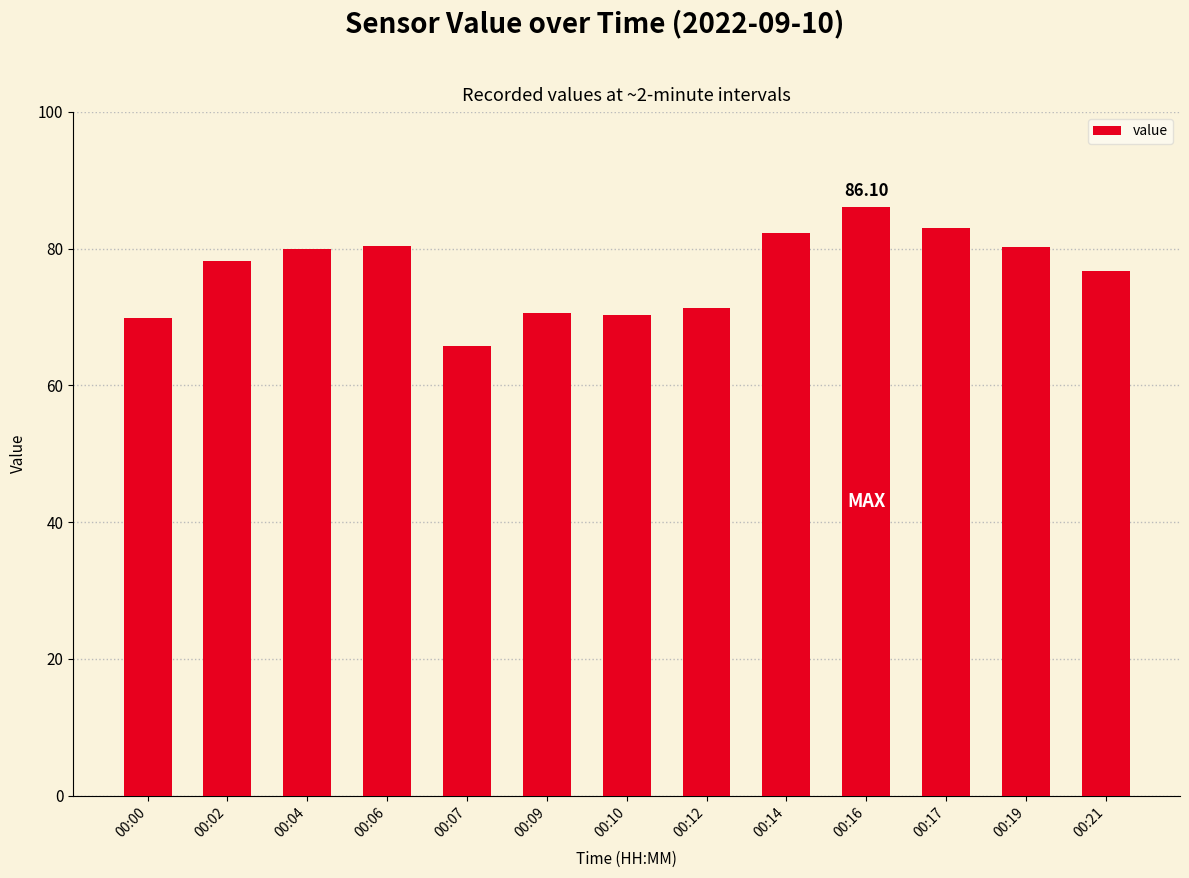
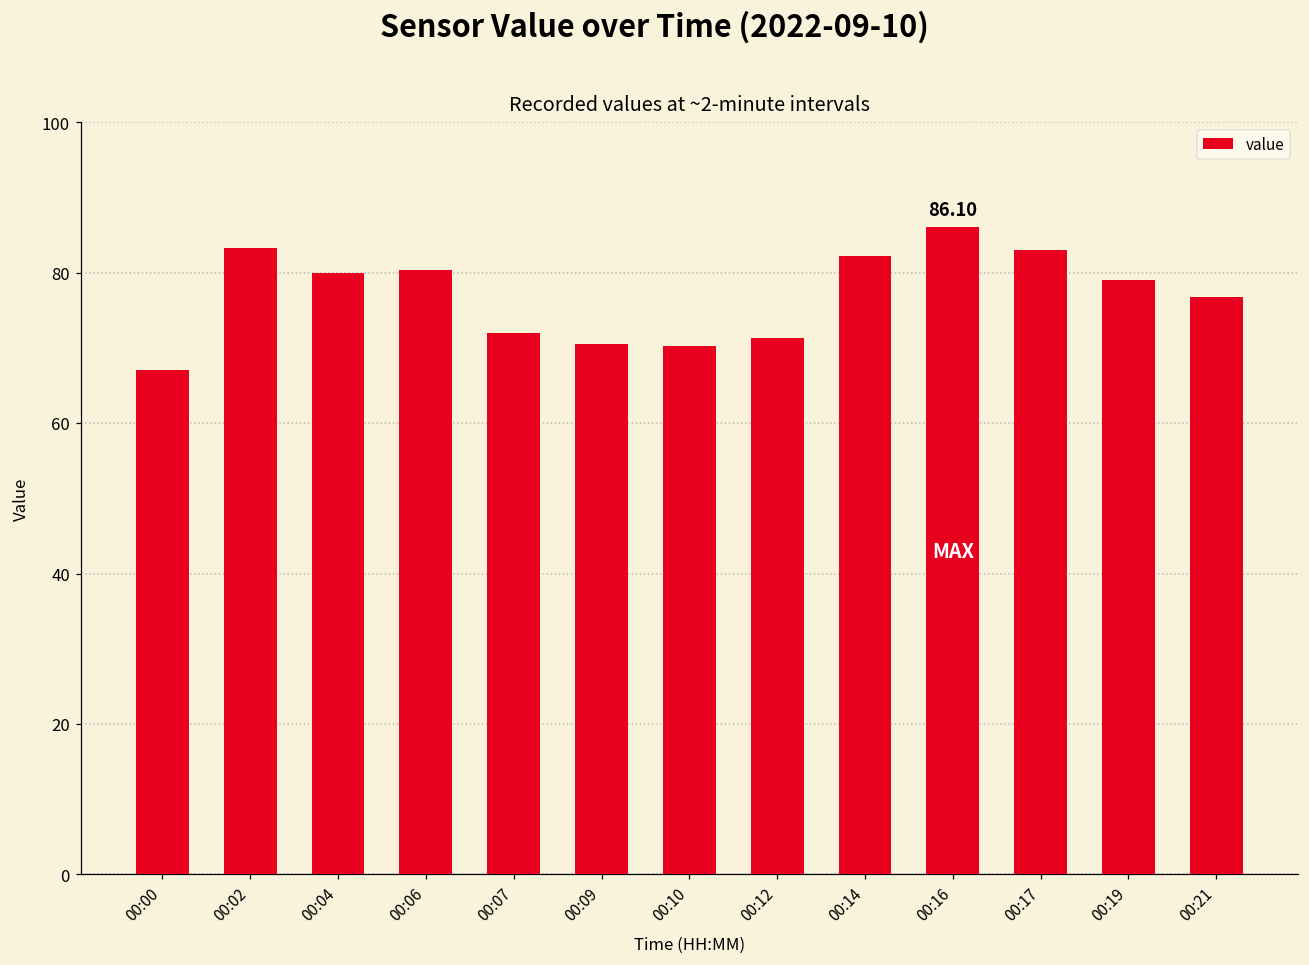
  {
-   "00:00": 70,
-   "00:02": 78,
+   "00:00": 67,
+   "00:02": 83,
    "00:04": 80,
    "00:06": 80,
-   "00:07": 66,
+   "00:07": 72,
    "00:09": 71,
    "00:10": 70,
    "00:12": 71,
    "00:14": 82,
    "00:17": 83,
-   "00:19": 80,
+   "00:19": 79,
    "00:21": 77
  }
